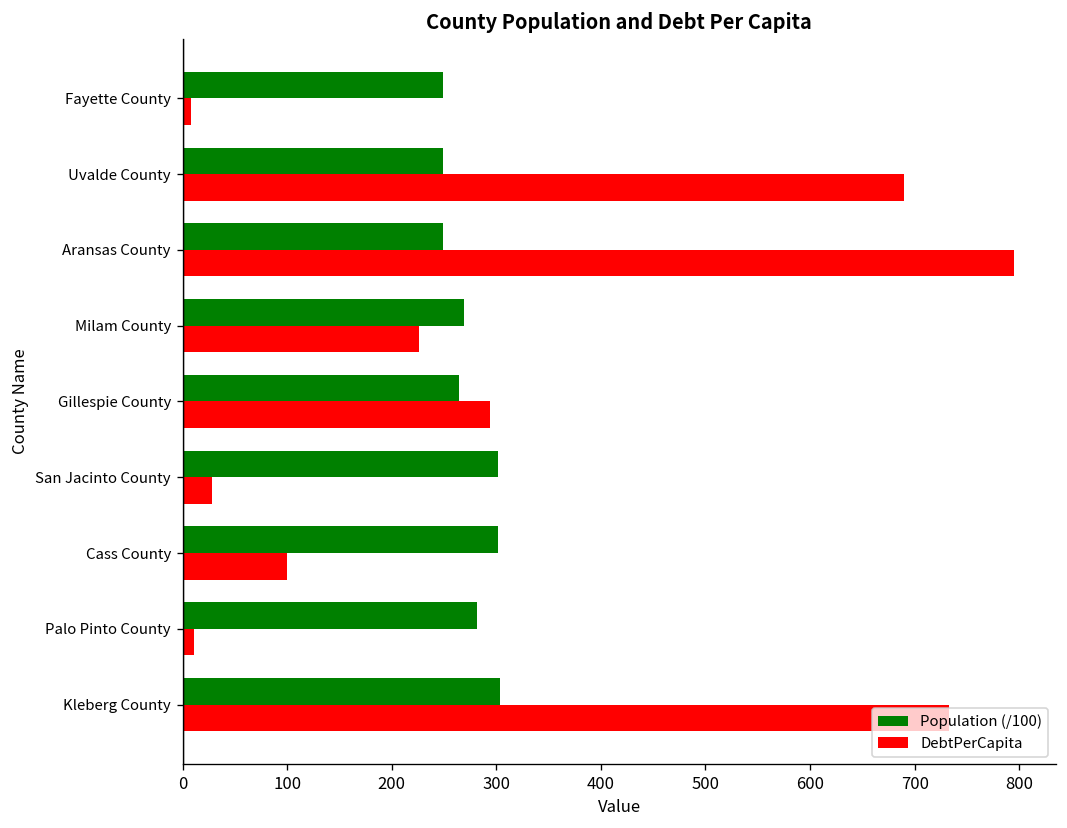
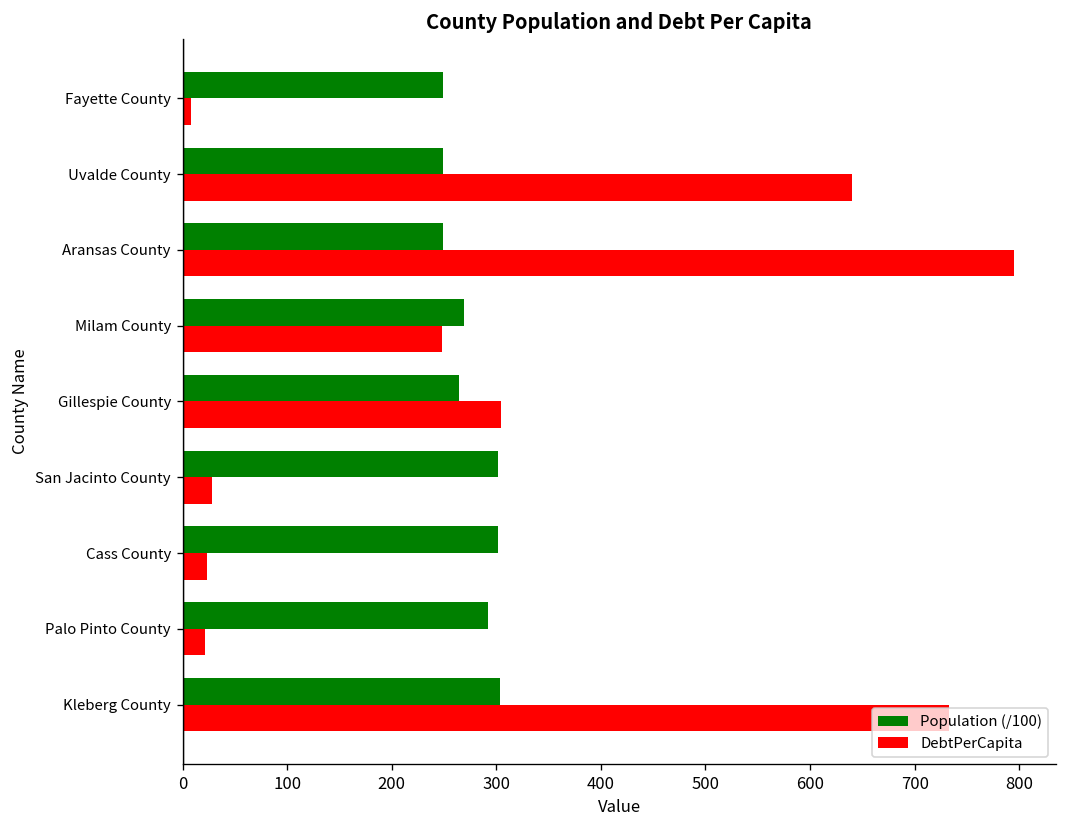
  {
    "Population (/100)": {
      "Fayette County": 250,
      "Uvalde County": 250,
      "Aransas County": 250,
      "Milam County": 270,
      "Gillespie County": 260,
      "San Jacinto County": 300,
      "Cass County": 300,
-     "Palo Pinto County": 280,
+     "Palo Pinto County": 290,
      "Kleberg County": 300
    },
    "DebtPerCapita": {
      "Fayette County": 10,
-     "Uvalde County": 690,
+     "Uvalde County": 640,
      "Aransas County": 800,
-     "Milam County": 230,
-     "Gillespie County": 290,
+     "Milam County": 250,
+     "Gillespie County": 300,
      "San Jacinto County": 30,
-     "Cass County": 100,
-     "Palo Pinto County": 10
+     "Cass County": 20,
+     "Palo Pinto County": 20
    }
  }
